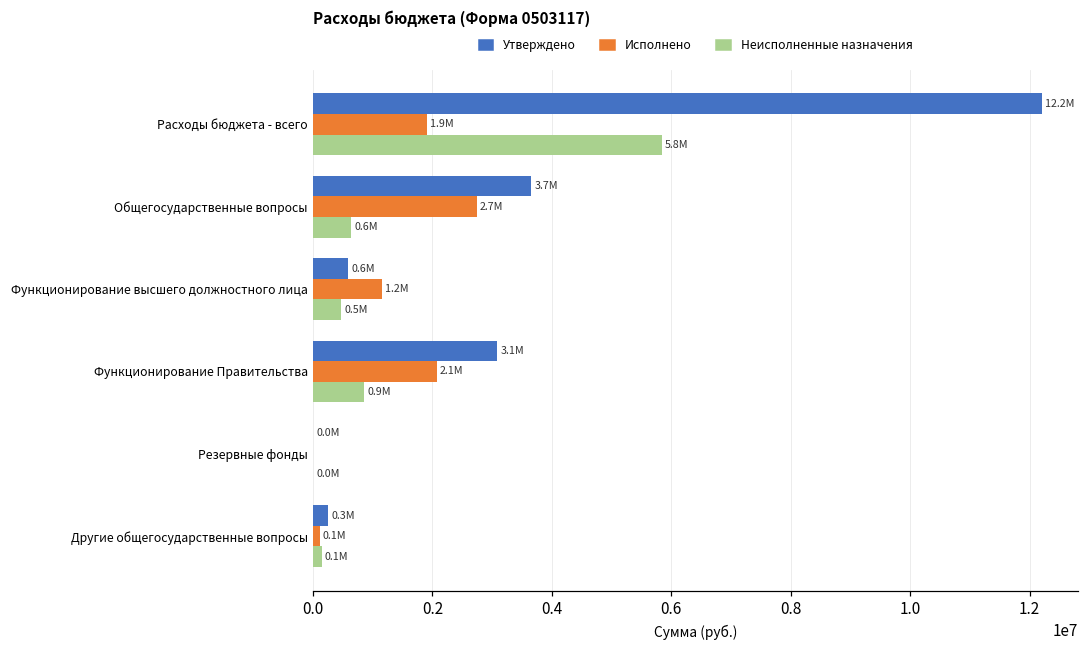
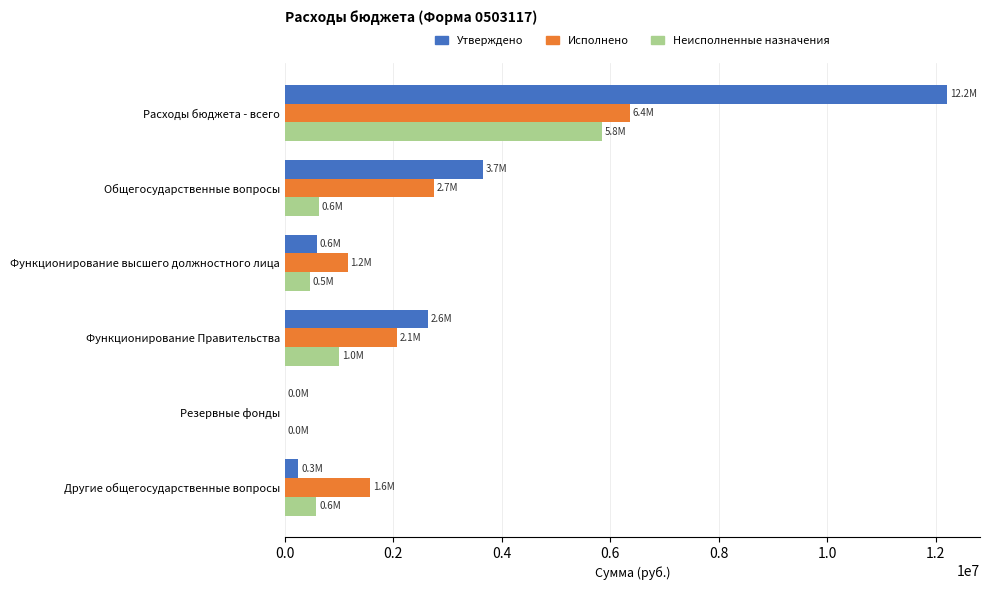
  {
    "Утверждено": {
      "Расходы бюджета - всего": "12.2M",
      "Общегосударственные вопросы": "3.7M",
      "Функционирование высшего должностного лица": "0.6M",
-     "Функционирование Правительства": "3.1M",
+     "Функционирование Правительства": "2.6M",
      "Другие общегосударственные вопросы": "0.3M"
    },
    "Исполнено": {
-     "Расходы бюджета - всего": "1.9M",
+     "Расходы бюджета - всего": "6.4M",
      "Общегосударственные вопросы": "2.7M",
      "Функционирование высшего должностного лица": "1.2M",
      "Функционирование Правительства": "2.1M",
      "Резервные фонды": "0.0M",
-     "Другие общегосударственные вопросы": "0.1M"
+     "Другие общегосударственные вопросы": "1.6M"
    },
    "Неисполненные назначения": {
      "Расходы бюджета - всего": "5.8M",
      "Общегосударственные вопросы": "0.6M",
      "Функционирование высшего должностного лица": "0.5M",
-     "Функционирование Правительства": "0.9M",
-     "Другие общегосударственные вопросы": "0.1M"
+     "Функционирование Правительства": "1.0M",
+     "Другие общегосударственные вопросы": "0.6M"
    }
  }
